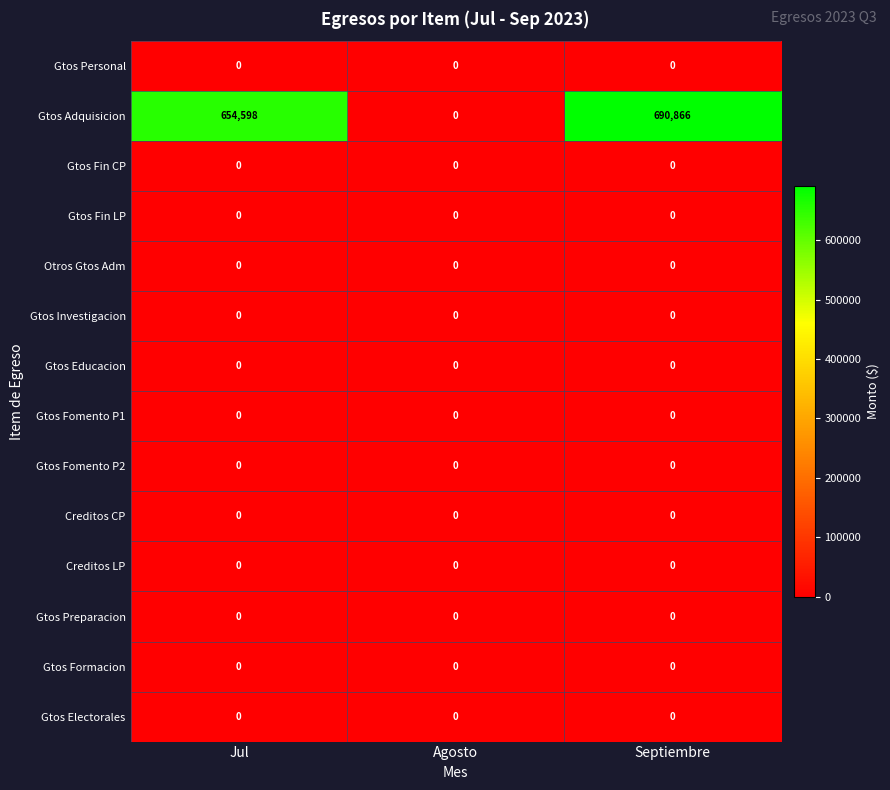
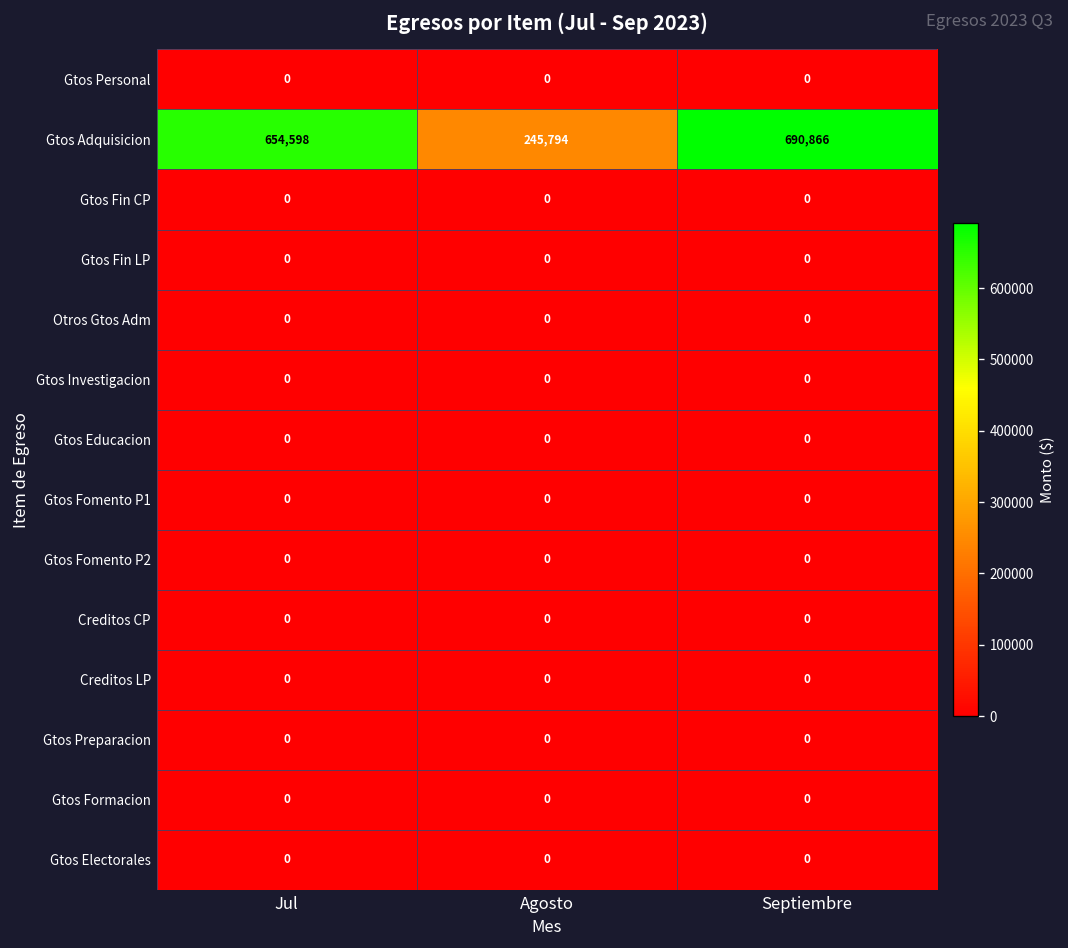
  {
    "Gtos Personal": {
      "Jul": "0",
      "Agosto": "0",
      "Septiembre": "0"
    },
    "Gtos Adquisicion": {
      "Jul": "654,598",
-     "Agosto": "0",
+     "Agosto": "245,794",
      "Septiembre": "690,866"
    },
    "Gtos Fin CP": {
      "Jul": "0",
      "Agosto": "0",
      "Septiembre": "0"
    },
    "Gtos Fin LP": {
      "Jul": "0",
      "Agosto": "0",
      "Septiembre": "0"
    },
    "Otros Gtos Adm": {
      "Jul": "0",
      "Agosto": "0",
      "Septiembre": "0"
    },
    "Gtos Investigacion": {
      "Jul": "0",
      "Agosto": "0",
      "Septiembre": "0"
    },
    "Gtos Educacion": {
      "Jul": "0",
      "Agosto": "0",
      "Septiembre": "0"
    },
    "Gtos Fomento P1": {
      "Jul": "0",
      "Agosto": "0",
      "Septiembre": "0"
    },
    "Gtos Fomento P2": {
      "Jul": "0",
      "Agosto": "0",
      "Septiembre": "0"
    },
    "Creditos CP": {
      "Jul": "0",
      "Agosto": "0",
      "Septiembre": "0"
    },
    "Creditos LP": {
      "Jul": "0",
      "Agosto": "0",
      "Septiembre": "0"
    },
    "Gtos Preparacion": {
      "Jul": "0",
      "Agosto": "0",
      "Septiembre": "0"
    },
    "Gtos Formacion": {
      "Jul": "0",
      "Agosto": "0",
      "Septiembre": "0"
    },
    "Gtos Electorales": {
      "Jul": "0",
      "Agosto": "0",
      "Septiembre": "0"
    }
  }
